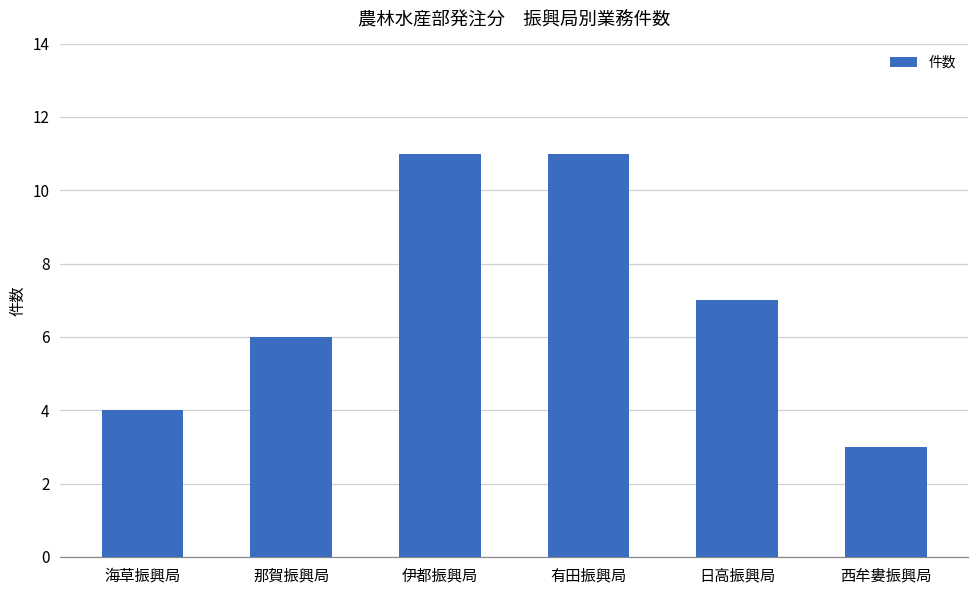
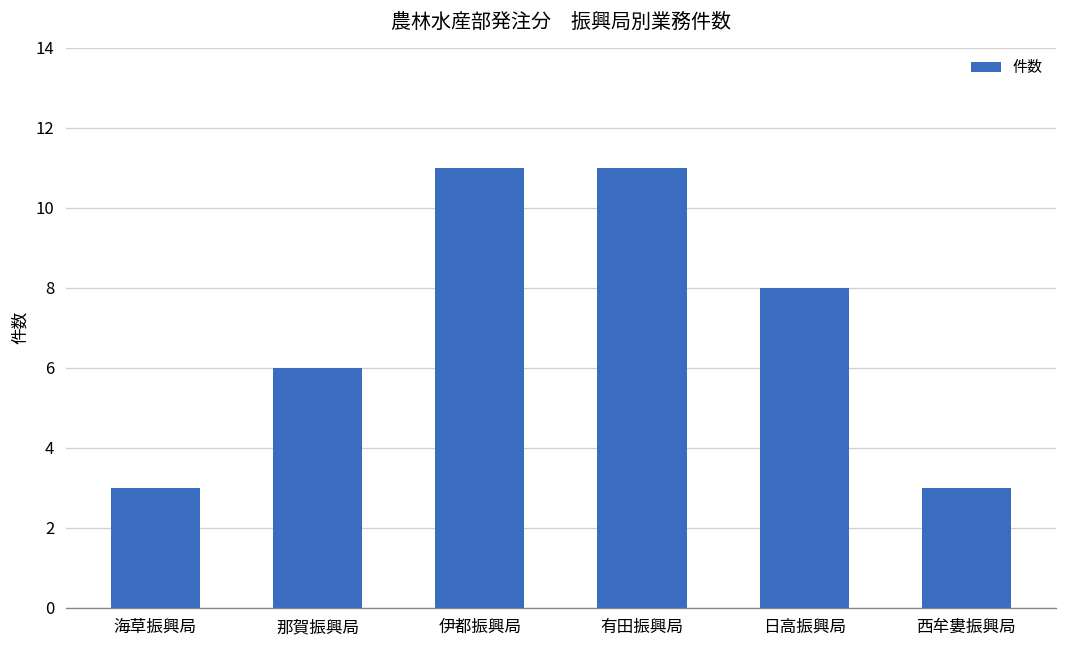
  {
-   "海草振興局": 4,
+   "海草振興局": 3,
    "那賀振興局": 6,
    "伊都振興局": 11,
    "有田振興局": 11,
-   "日高振興局": 7,
+   "日高振興局": 8,
    "西牟婁振興局": 3
  }
